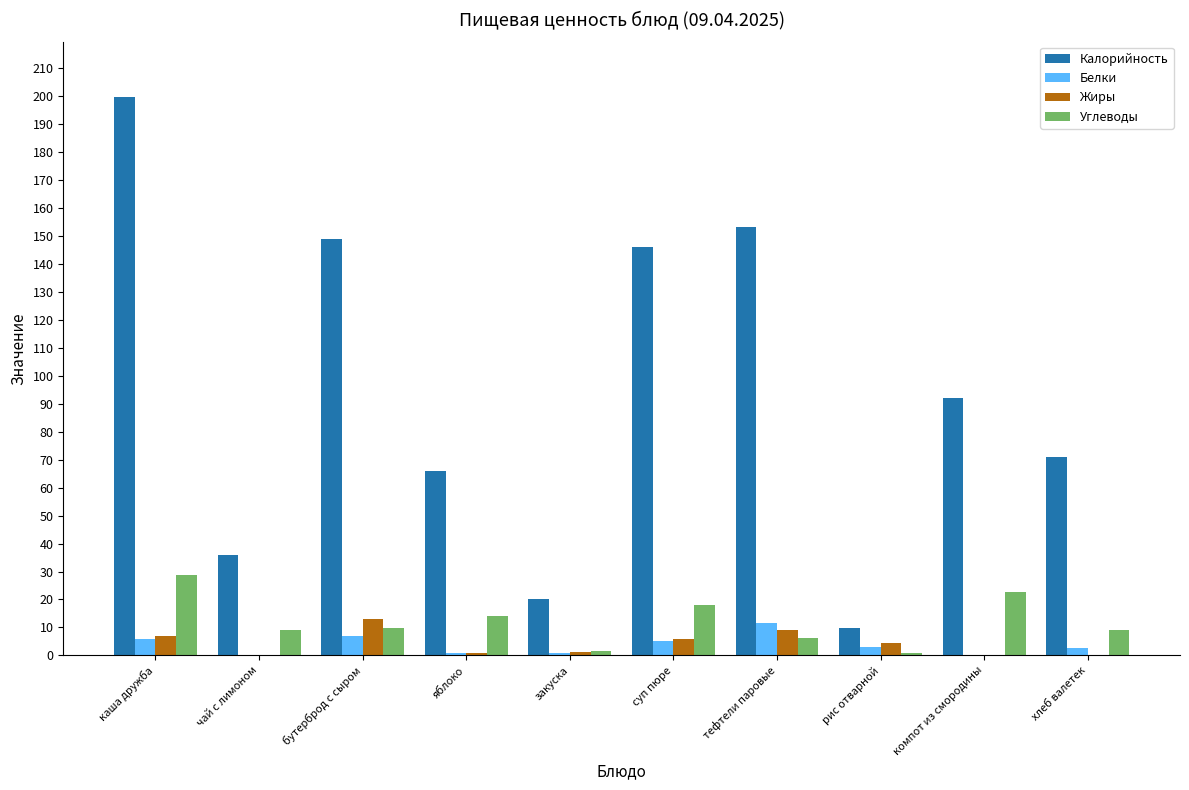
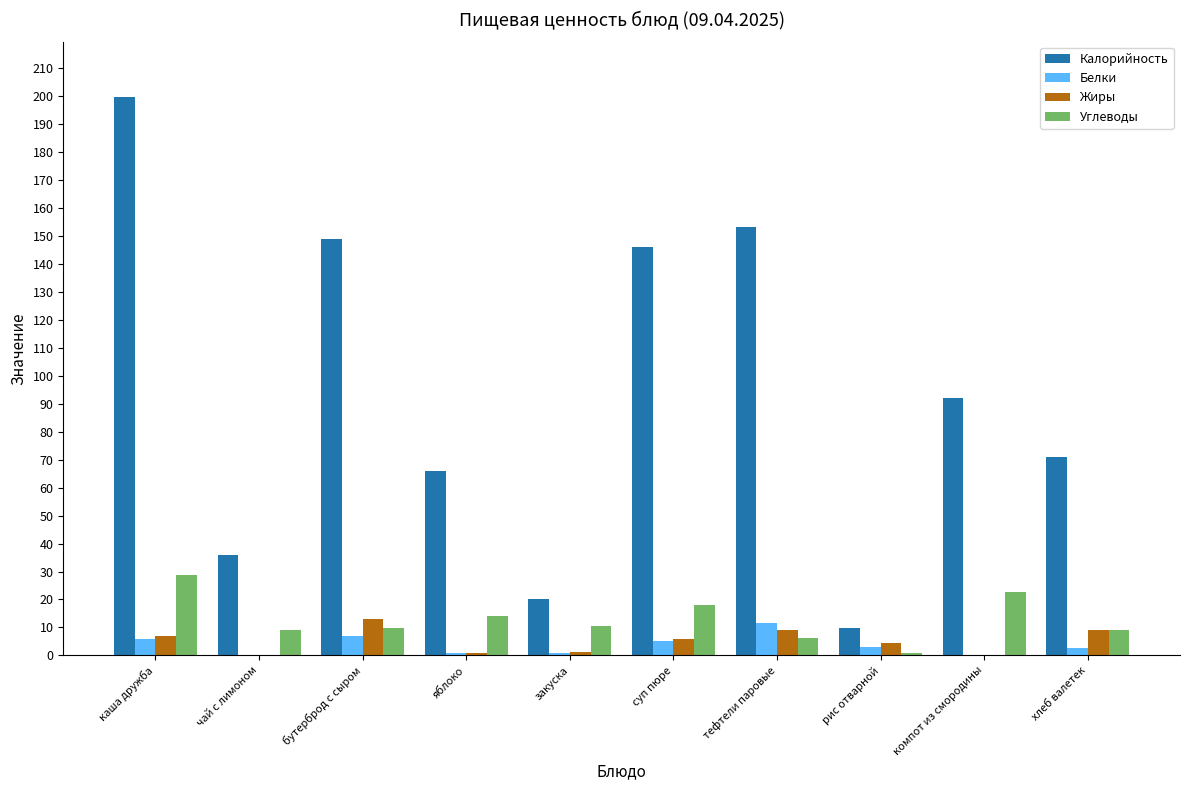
  {
    "Калорийность": {
      "каша дружба": 200,
      "чай с лимоном": 36,
      "бутерброд с сыром": 149,
      "яблоко": 66,
      "закуска": 20,
      "суп пюре": 146,
      "тефтели паровые": 153,
      "рис отварной": 10,
      "компот из смородины": 92,
      "хлеб валетек": 71
    },
    "Белки": {
      "каша дружба": 6,
      "бутерброд с сыром": 7,
      "яблоко": 1,
      "закуска": 1,
      "суп пюре": 5,
      "тефтели паровые": 12,
      "рис отварной": 3,
      "компот из смородины": 0,
      "хлеб валетек": 3
    },
    "Жиры": {
      "каша дружба": 7,
      "бутерброд с сыром": 13,
      "яблоко": 1,
      "закуска": 1,
      "суп пюре": 6,
      "тефтели паровые": 9,
      "рис отварной": 4,
      "компот из смородины": 0,
-     "хлеб валетек": 0
+     "хлеб валетек": 9
    },
    "Углеводы": {
      "каша дружба": 29,
      "чай с лимоном": 9,
      "бутерброд с сыром": 10,
      "яблоко": 14,
-     "закуска": 2,
+     "закуска": 11,
      "суп пюре": 18,
      "тефтели паровые": 6,
      "рис отварной": 1,
      "компот из смородины": 23,
      "хлеб валетек": 9
    }
  }
